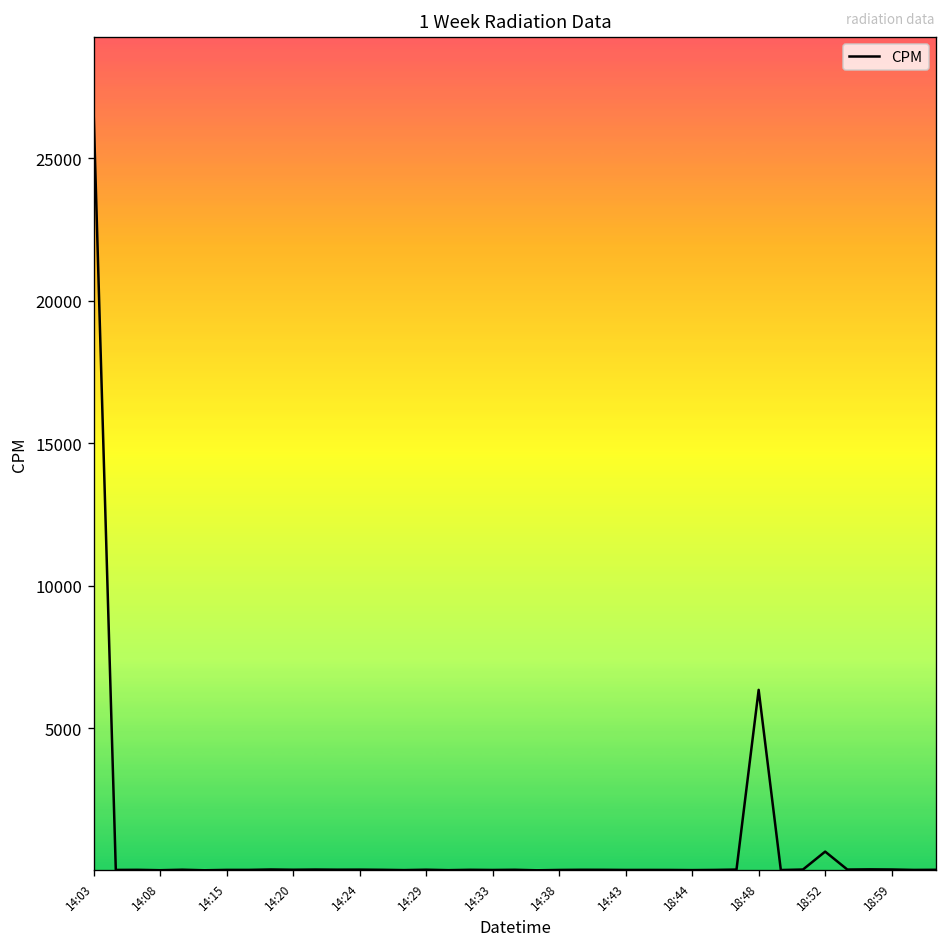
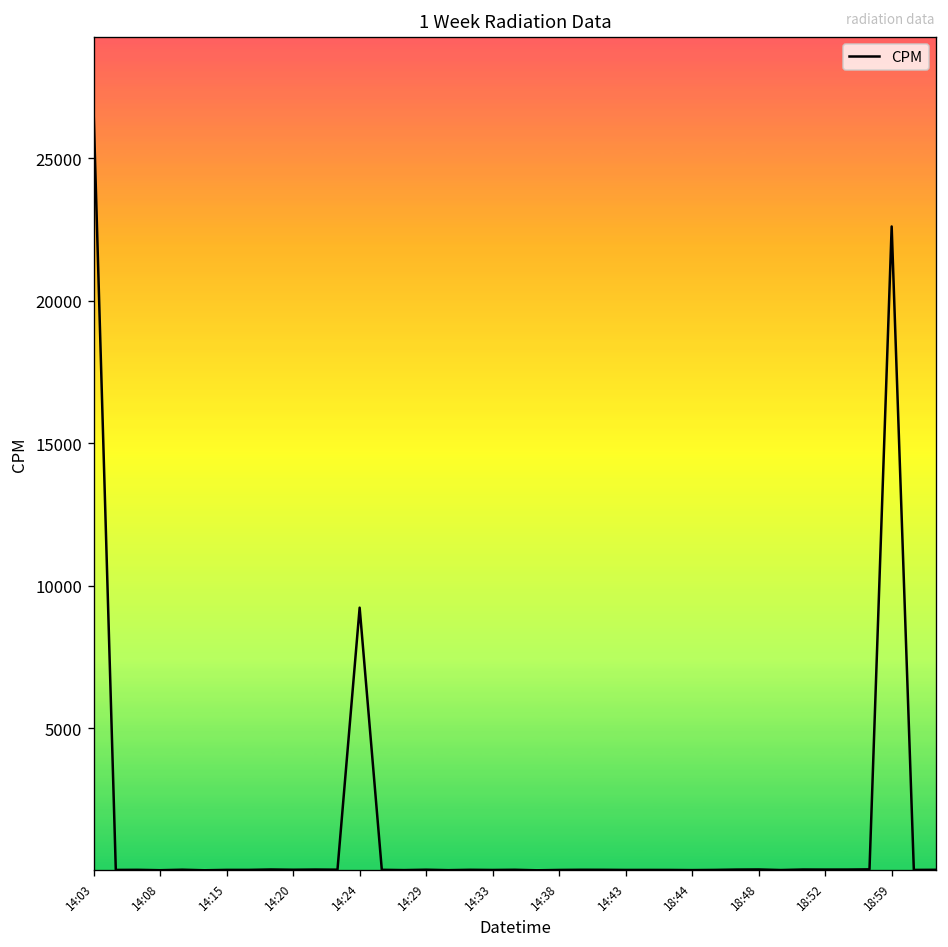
  {
    "14:03": 26600,
    "14:08": 0,
    "14:15": 0,
    "14:20": 0,
-   "14:24": 0,
+   "14:24": 9200,
    "14:29": 0,
    "14:33": 0,
    "14:38": 0,
    "14:43": 0,
    "18:44": 0,
-   "18:48": 6300,
-   "18:52": 700,
-   "18:59": 0
+   "18:48": 0,
+   "18:52": 0,
+   "18:59": 22600
  }
